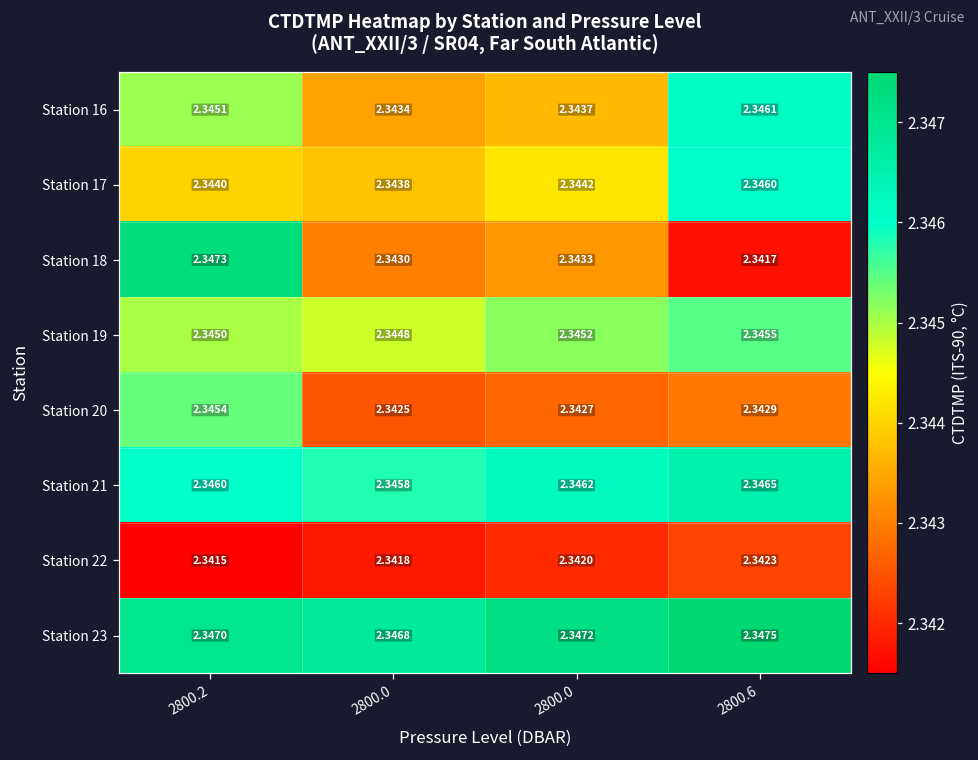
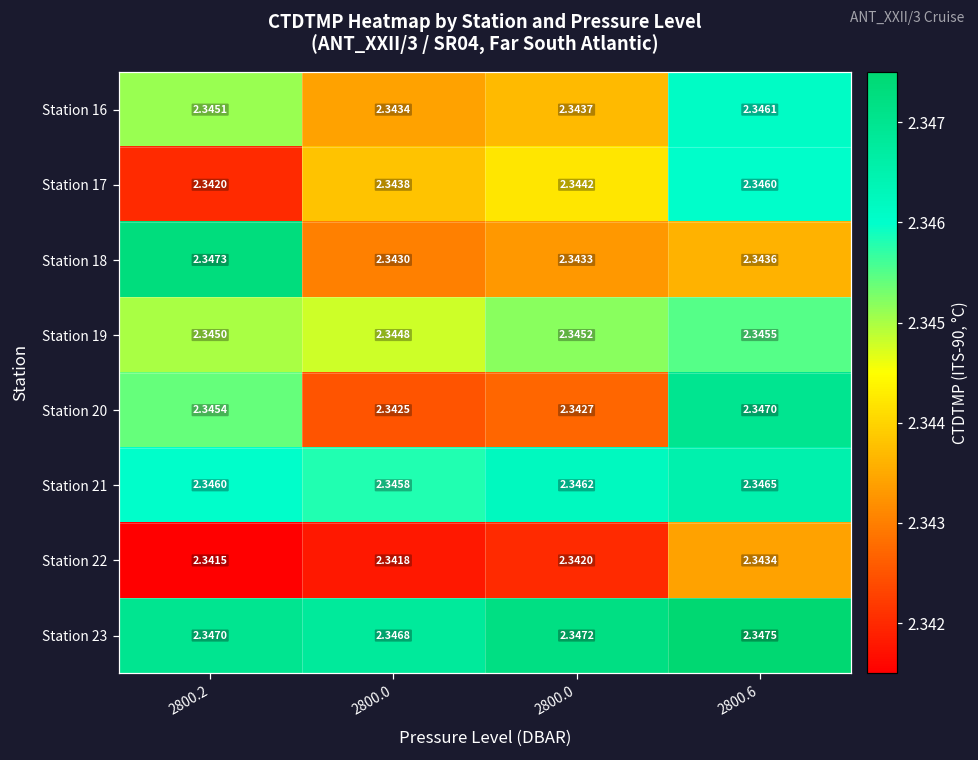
  {
    "Station 17": {
-     "2800.2": 2.3440
+     "2800.2": 2.3420
    },
    "Station 18": {
-     "2800.6": 2.3417
+     "2800.6": 2.3436
    },
    "Station 20": {
-     "2800.6": 2.3429
+     "2800.6": 2.3470
    },
    "Station 22": {
-     "2800.6": 2.3423
+     "2800.6": 2.3434
    }
  }
